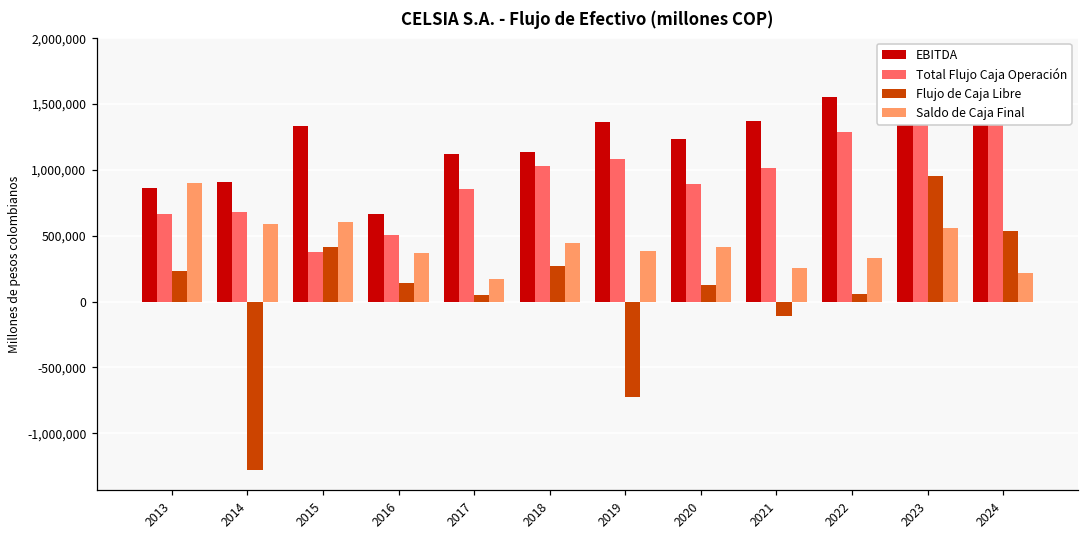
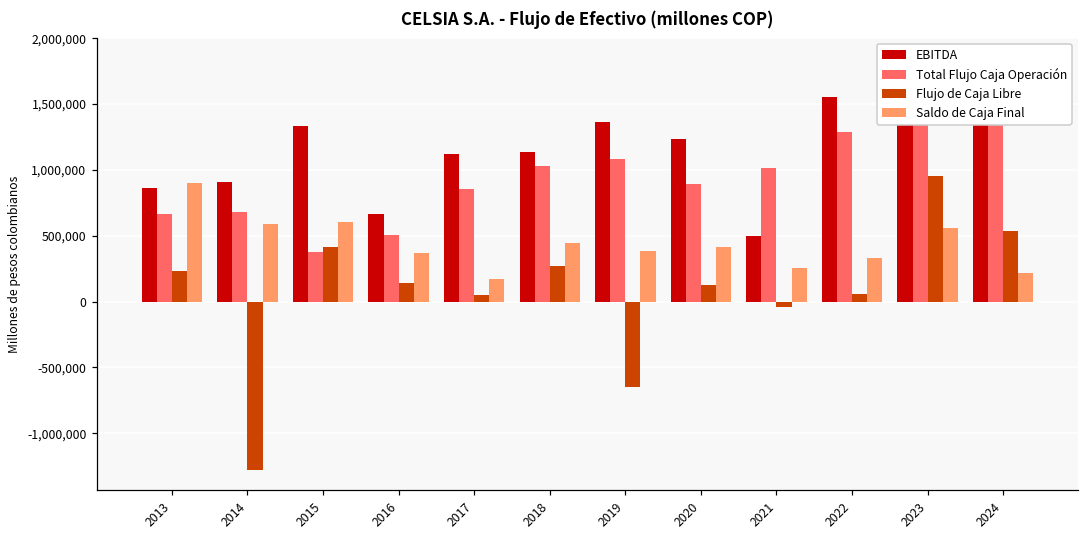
  {
    "EBITDA": {
      "2013": "860,000",
      "2014": "910,000",
      "2015": "1,330,000",
      "2016": "660,000",
      "2017": "1,120,000",
      "2018": "1,140,000",
      "2019": "1,360,000",
      "2020": "1,240,000",
-     "2021": "1,370,000",
+     "2021": "500,000",
      "2022": "1,550,000"
    },
    "Flujo de Caja Libre": {
      "2013": "230,000",
      "2014": "-1,280,000",
      "2015": "410,000",
      "2016": "140,000",
      "2017": "50,000",
      "2018": "270,000",
-     "2019": "-730,000",
+     "2019": "-650,000",
      "2020": "120,000",
-     "2021": "-110,000",
+     "2021": "-40,000",
      "2022": "60,000",
      "2023": "950,000",
      "2024": "530,000"
    }
  }
